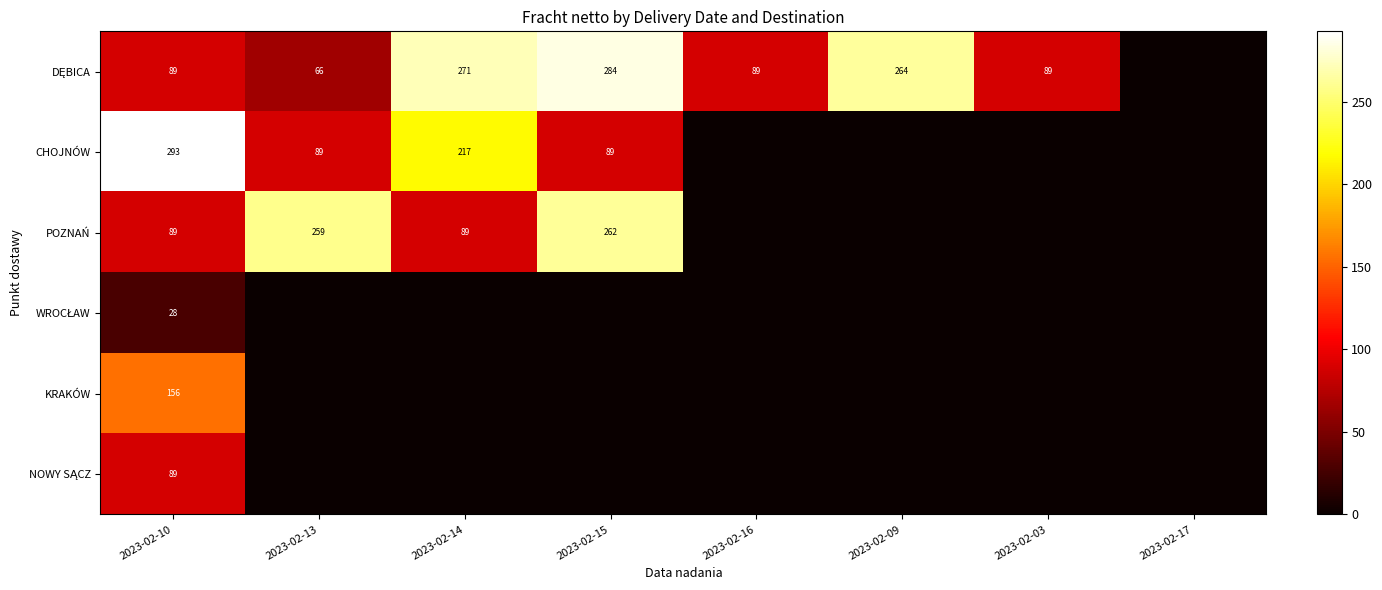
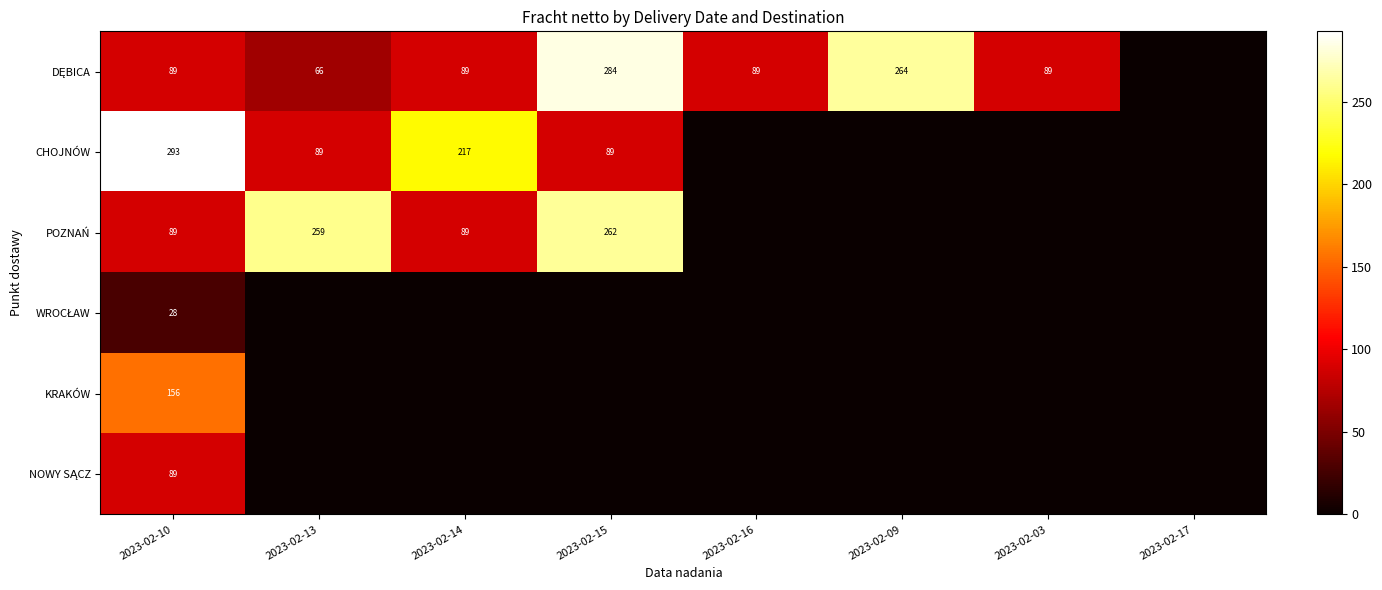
  {
    "DĘBICA": {
      "2023-02-10": 89,
      "2023-02-13": 66,
-     "2023-02-14": 271,
+     "2023-02-14": 89,
      "2023-02-15": 284,
      "2023-02-16": 89,
      "2023-02-09": 264,
      "2023-02-03": 89
    },
    "CHOJNÓW": {
      "2023-02-10": 293,
      "2023-02-13": 89,
      "2023-02-14": 217,
      "2023-02-15": 89
    },
    "POZNAŃ": {
      "2023-02-10": 89,
      "2023-02-13": 259,
      "2023-02-14": 89,
      "2023-02-15": 262
    },
    "WROCŁAW": {
      "2023-02-10": 28
    },
    "KRAKÓW": {
      "2023-02-10": 156
    },
    "NOWY SĄCZ": {
      "2023-02-10": 89
    }
  }
